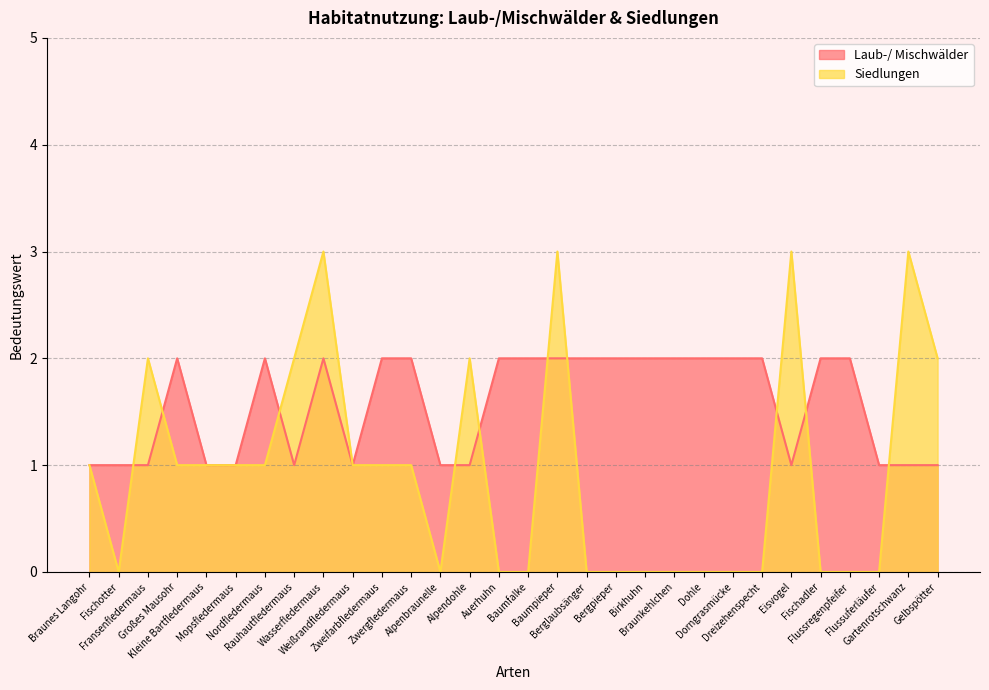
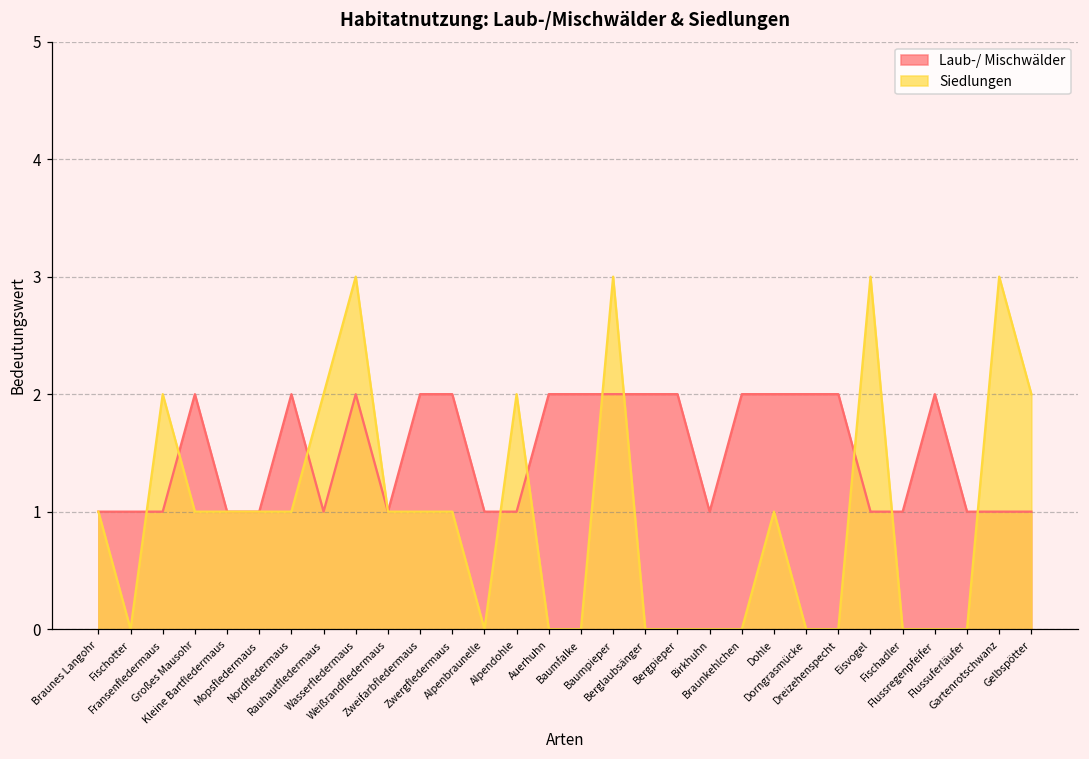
  {
    "Laub-/ Mischwälder": {
      "Fischotter": 1,
      "Fransenfledermaus": 1,
      "Großes Mausohr": 2,
      "Nordfledermaus": 2,
      "Rauhautfledermaus": 1,
      "Wasserfledermaus": 2,
      "Zweifarbfledermaus": 2,
      "Zwergfledermaus": 2,
      "Alpenbraunelle": 1,
      "Alpendohle": 1,
      "Auerhuhn": 2,
      "Baumfalke": 2,
      "Baumpieper": 2,
      "Berglaubsänger": 2,
      "Bergpieper": 2,
-     "Birkhuhn": 2,
+     "Birkhuhn": 1,
      "Braunkehlchen": 2,
      "Dohle": 2,
      "Dorngrasmücke": 2,
      "Dreizehenspecht": 2,
      "Eisvogel": 1,
-     "Fischadler": 2,
+     "Fischadler": 1,
      "Flussregenpfeifer": 2,
      "Flussuferläufer": 1,
      "Gartenrotschwanz": 1,
      "Gelbspötter": 1
    },
    "Siedlungen": {
      "Fischotter": 0,
      "Fransenfledermaus": 2,
      "Großes Mausohr": 1,
      "Nordfledermaus": 1,
      "Rauhautfledermaus": 2,
      "Wasserfledermaus": 3,
      "Zweifarbfledermaus": 1,
      "Zwergfledermaus": 1,
      "Alpenbraunelle": 0,
      "Alpendohle": 2,
      "Auerhuhn": 0,
      "Baumfalke": 0,
      "Baumpieper": 3,
      "Berglaubsänger": 0,
      "Bergpieper": 0,
      "Birkhuhn": 0,
      "Braunkehlchen": 0,
-     "Dohle": 0,
+     "Dohle": 1,
      "Dorngrasmücke": 0,
      "Dreizehenspecht": 0,
      "Eisvogel": 3,
      "Fischadler": 0,
      "Flussregenpfeifer": 0,
      "Flussuferläufer": 0,
      "Gartenrotschwanz": 3,
      "Gelbspötter": 2
    }
  }
